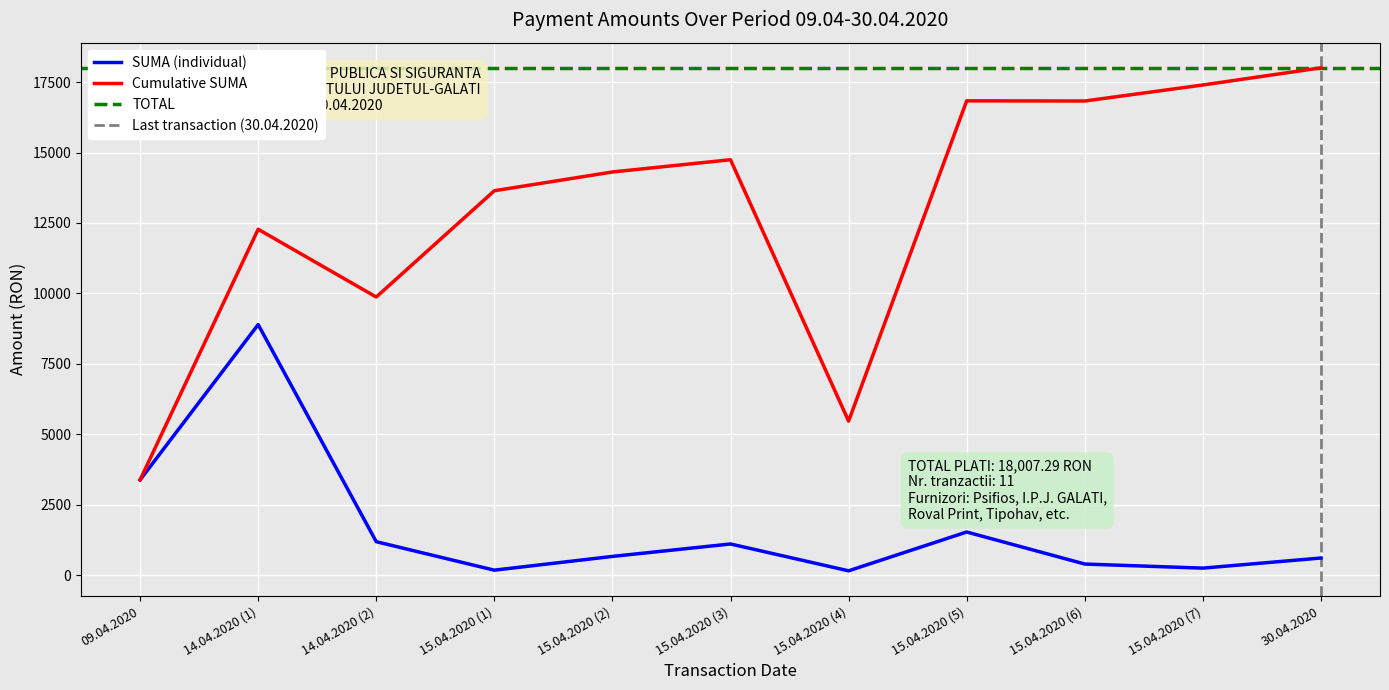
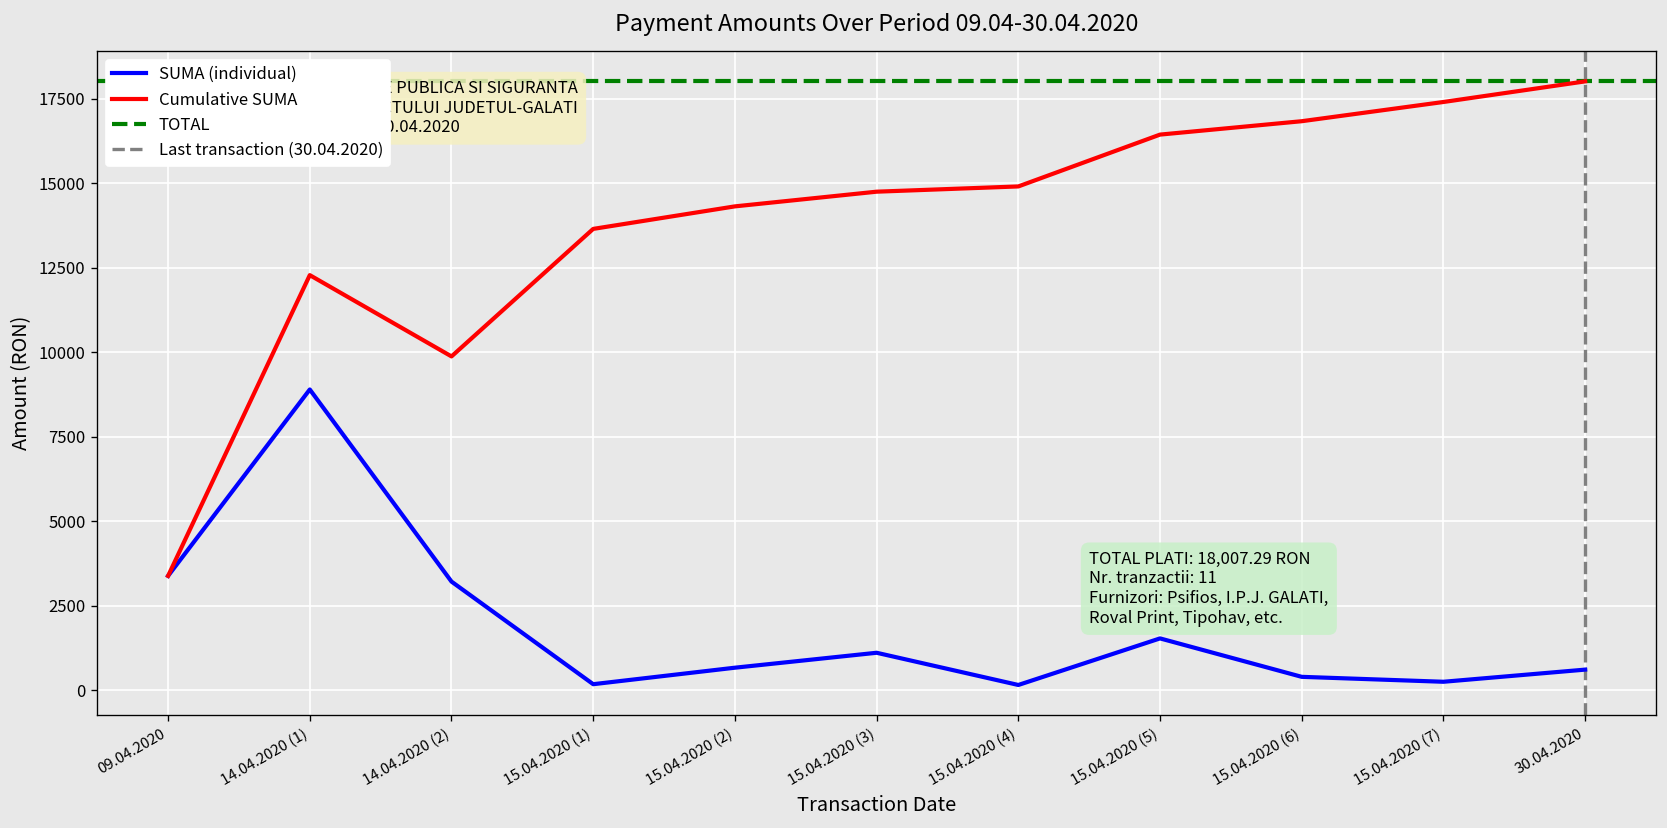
  {
    "SUMA (individual)": {
      "14.04.2020 (1)": 8900,
-     "14.04.2020 (2)": 1200,
+     "14.04.2020 (2)": 3200,
      "15.04.2020 (1)": 200,
      "15.04.2020 (2)": 700,
      "15.04.2020 (3)": 1100,
      "15.04.2020 (4)": 200,
      "15.04.2020 (6)": 400,
      "15.04.2020 (7)": 300,
      "30.04.2020": 600
    },
    "Cumulative SUMA": {
      "14.04.2020 (1)": 12300,
      "14.04.2020 (2)": 9900,
      "15.04.2020 (1)": 13600,
      "15.04.2020 (2)": 14300,
      "15.04.2020 (3)": 14700,
-     "15.04.2020 (4)": 5500,
-     "15.04.2020 (5)": 16800,
+     "15.04.2020 (4)": 14900,
+     "15.04.2020 (5)": 16400,
      "15.04.2020 (6)": 16800,
      "15.04.2020 (7)": 17400,
      "30.04.2020": 18000
    }
  }
